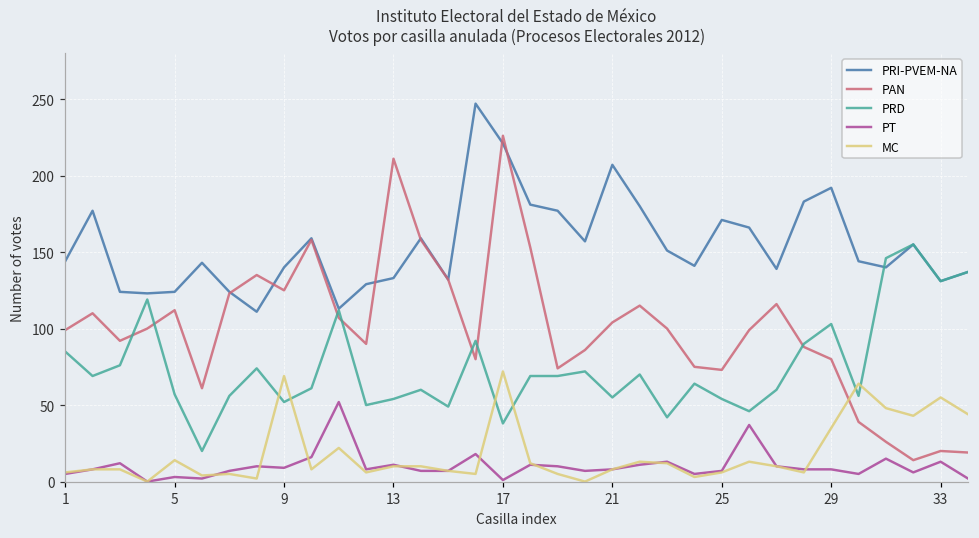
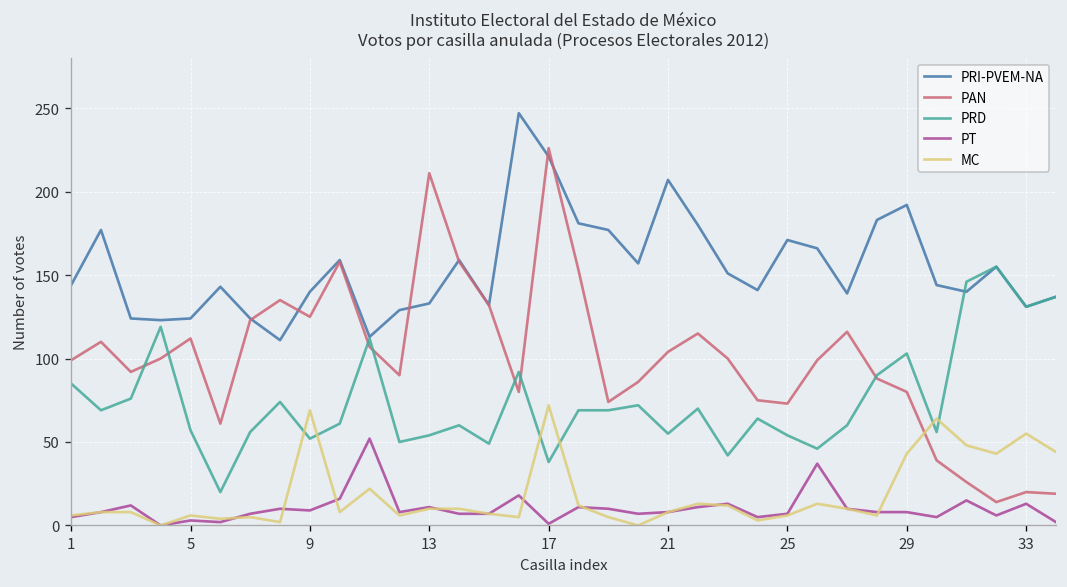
  {
    "MC": {
-     "5": 14,
+     "5": 6,
      "9": 69,
      "17": 72,
-     "29": 35,
+     "29": 43,
      "33": 55
    }
  }
